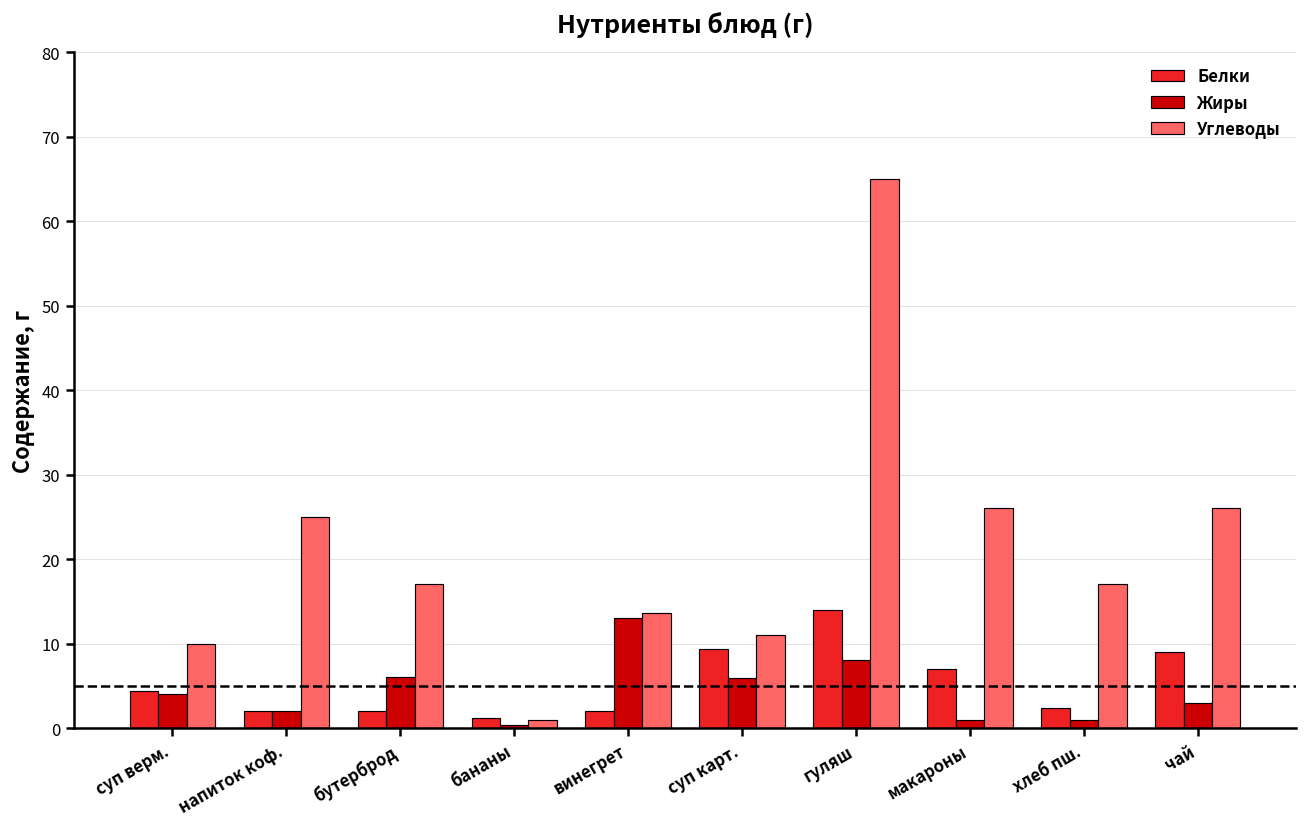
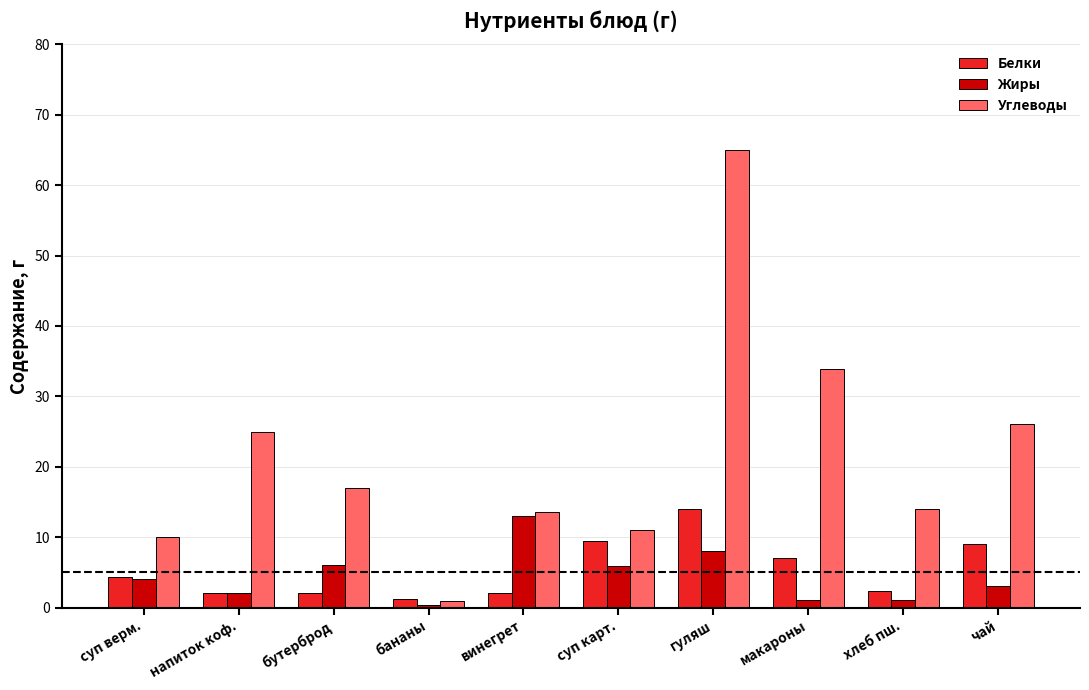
  {
    "Углеводы": {
      "суп верм.": 10,
      "напиток коф.": 25,
      "бутерброд": 17,
      "бананы": 1,
      "винегрет": 14,
      "суп карт.": 11,
      "гуляш": 65,
-     "макароны": 26,
-     "хлеб пш.": 17,
+     "макароны": 34,
+     "хлеб пш.": 14,
      "чай": 26
    }
  }
